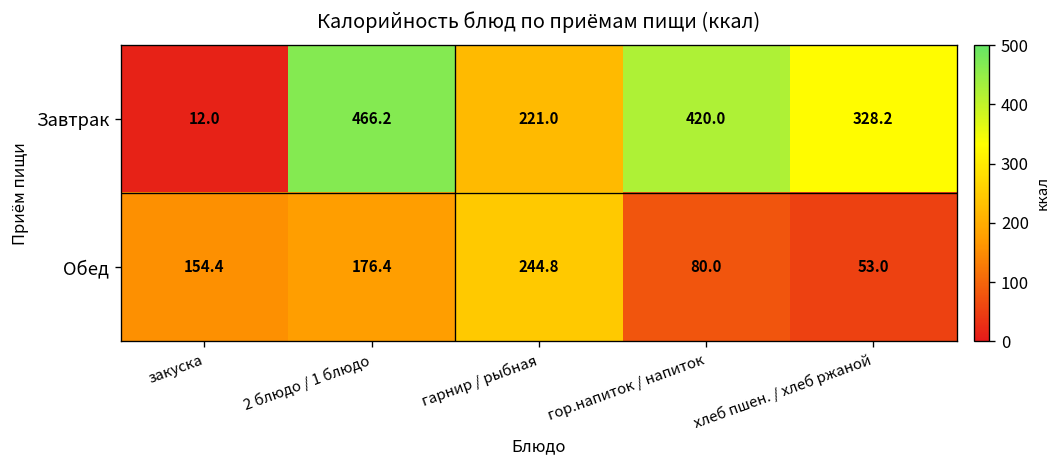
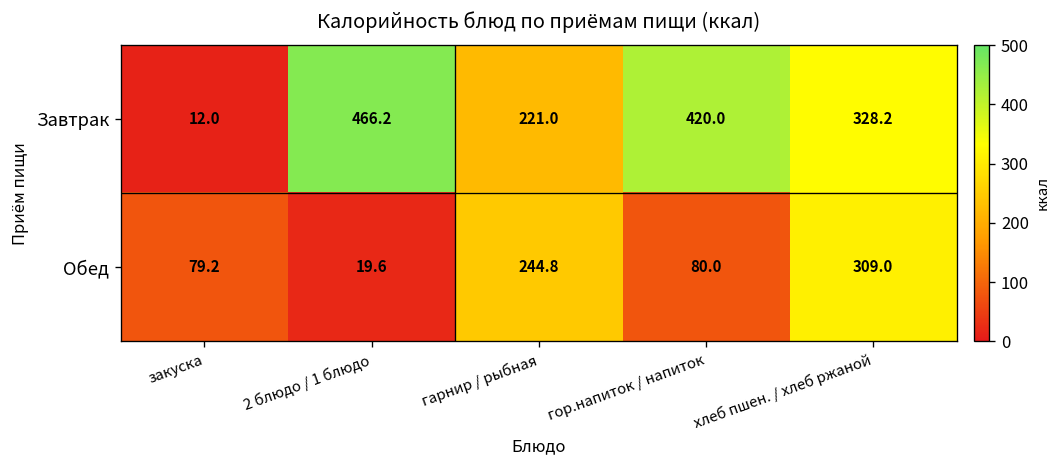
  {
    "Завтрак": {
      "закуска": 12.0,
      "2 блюдо / 1 блюдо": 466.2,
      "гарнир / рыбная": 221.0,
      "гор.напиток / напиток": 420.0,
      "хлеб пшен. / хлеб ржаной": 328.2
    },
    "Обед": {
-     "закуска": 154.4,
-     "2 блюдо / 1 блюдо": 176.4,
+     "закуска": 79.2,
+     "2 блюдо / 1 блюдо": 19.6,
      "гарнир / рыбная": 244.8,
      "гор.напиток / напиток": 80.0,
-     "хлеб пшен. / хлеб ржаной": 53.0
+     "хлеб пшен. / хлеб ржаной": 309.0
    }
  }
